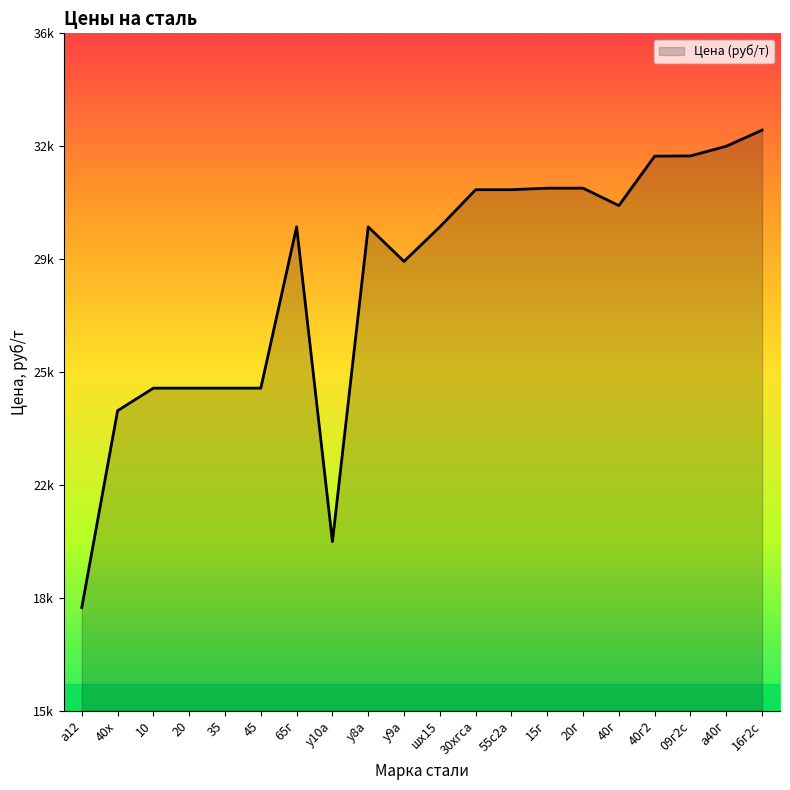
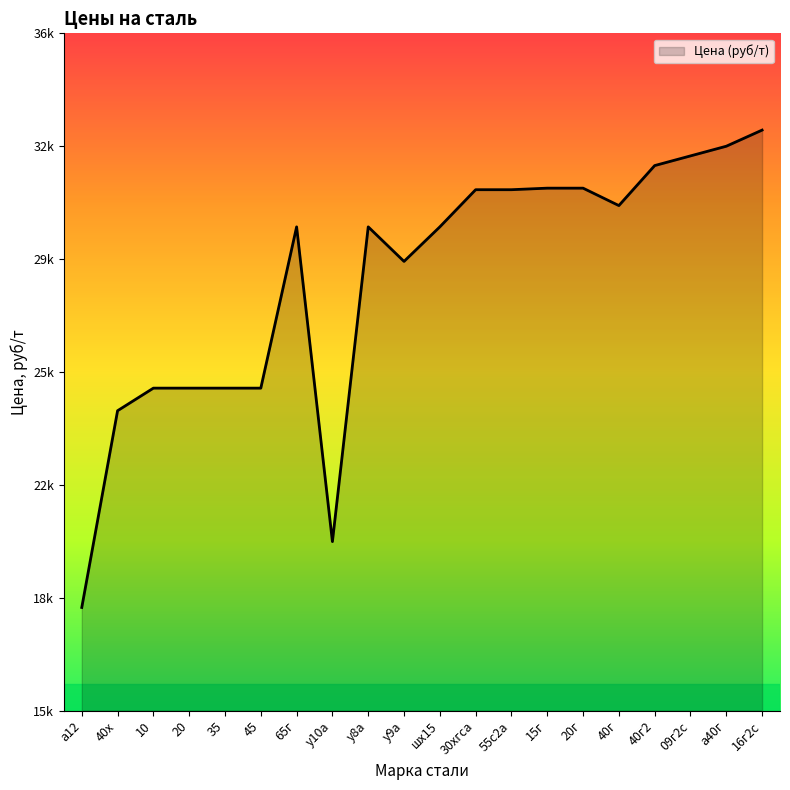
  {
    "а12": 18200,
    "40х": 24300,
    "10": 25000,
    "20": 25000,
    "35": 25000,
    "45": 25000,
    "65г": 30000,
    "у10а": 20200,
    "у8а": 30000,
    "у9а": 28900,
    "шх15": 30000,
    "30хгса": 31200,
    "55с2а": 31200,
    "15г": 31200,
    "20г": 31200,
    "40г": 30700,
-   "40г2": 32200,
+   "40г2": 31900,
    "09г2с": 32200,
    "а40г": 32500,
    "16г2с": 33000
  }
